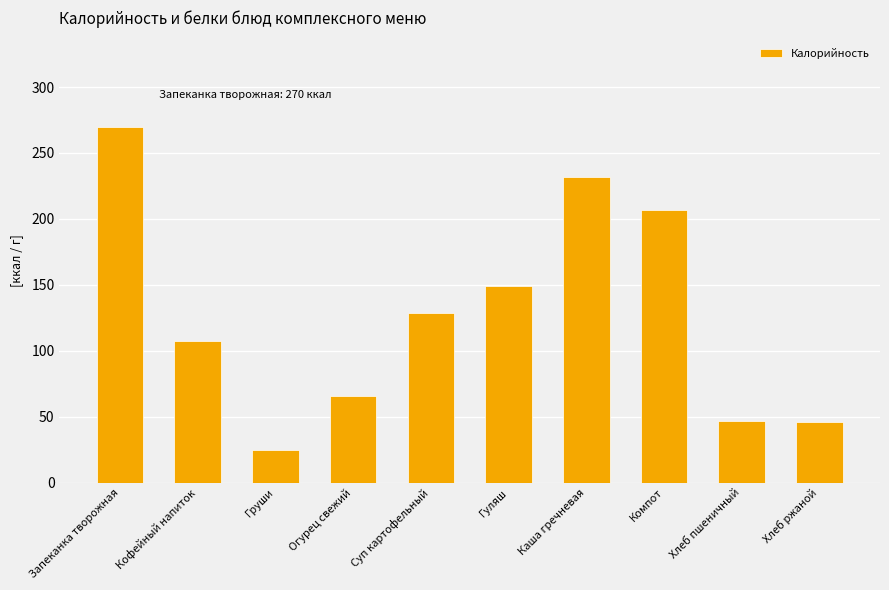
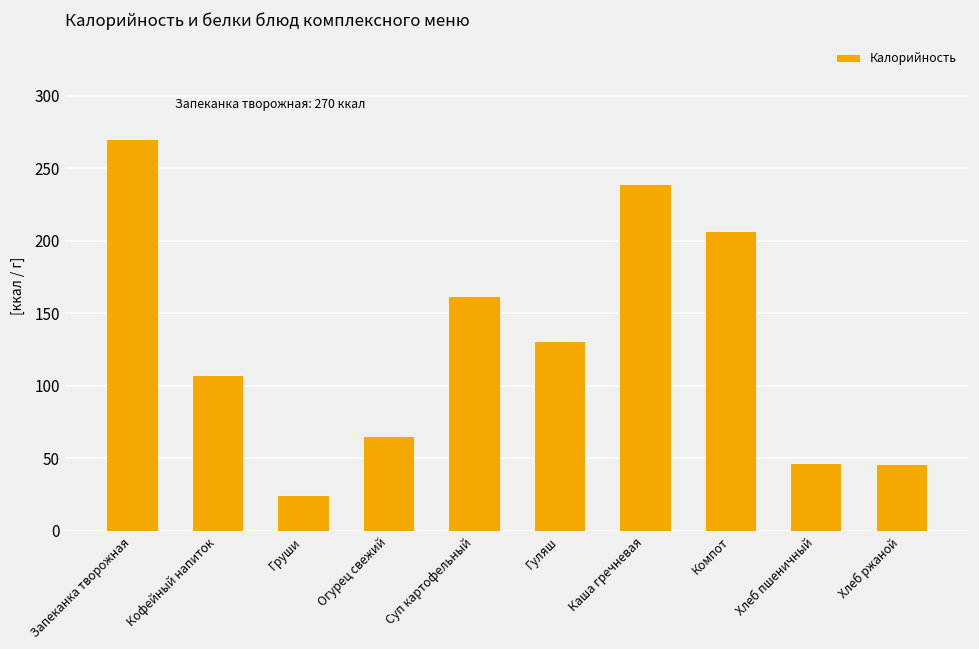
  {
    "Запеканка творожная": 270,
    "Кофейный напиток": 107,
    "Груши": 25,
    "Огурец свежий": 66,
-   "Суп картофельный": 129,
-   "Гуляш": 149,
-   "Каша гречневая": 232,
+   "Суп картофельный": 162,
+   "Гуляш": 131,
+   "Каша гречневая": 239,
    "Компот": 207,
    "Хлеб пшеничный": 47,
    "Хлеб ржаной": 46
  }
